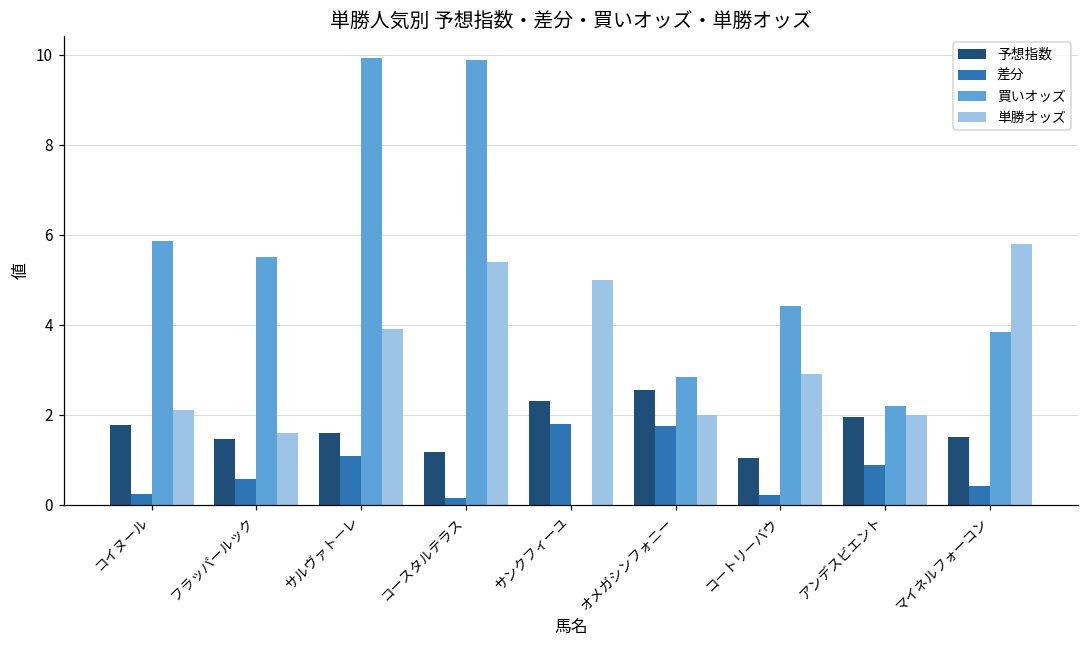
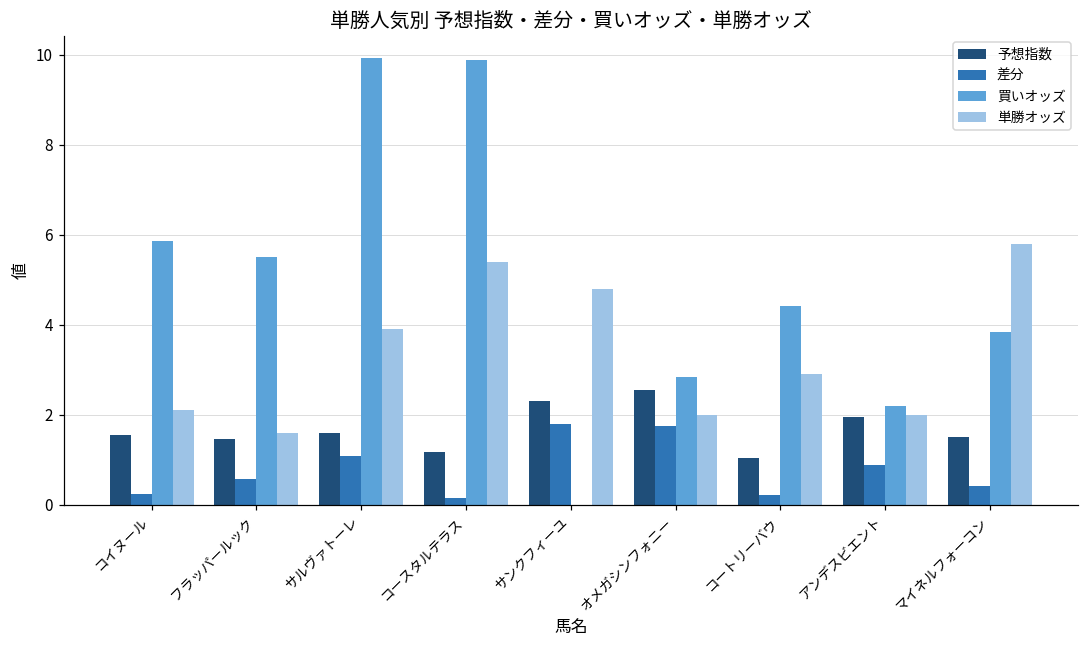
  {
    "予想指数": {
-     "コイヌール": 1.8,
+     "コイヌール": 1.6,
      "フラッパールック": 1.5,
      "サルヴァトーレ": 1.6,
      "コースタルテラス": 1.2,
      "サンクフィーユ": 2.3,
      "オメガシンフォニー": 2.6,
      "コートリーバウ": 1.0,
      "アンデスビエント": 1.9,
      "マイネルフォーコン": 1.5
    },
    "差分": {
      "コイヌール": 0.3,
      "フラッパールック": 0.6,
      "サルヴァトーレ": 1.1,
      "コースタルテラス": 0.1,
      "サンクフィーユ": 1.8,
      "オメガシンフォニー": 1.8,
      "コートリーバウ": 0.2,
      "アンデスビエント": 0.9,
      "マイネルフォーコン": 0.4
    },
    "買いオッズ": {
      "コイヌール": 5.9,
      "フラッパールック": 5.5,
      "サルヴァトーレ": 9.9,
      "コースタルテラス": 9.9,
      "サンクフィーユ": 0.0,
      "オメガシンフォニー": 2.8,
      "コートリーバウ": 4.4,
      "アンデスビエント": 2.2,
      "マイネルフォーコン": 3.8
    },
    "単勝オッズ": {
      "コイヌール": 2.1,
      "フラッパールック": 1.6,
      "サルヴァトーレ": 3.9,
      "コースタルテラス": 5.4,
-     "サンクフィーユ": 5.0,
+     "サンクフィーユ": 4.8,
      "オメガシンフォニー": 2.0,
      "コートリーバウ": 2.9,
      "アンデスビエント": 2.0,
      "マイネルフォーコン": 5.8
    }
  }
